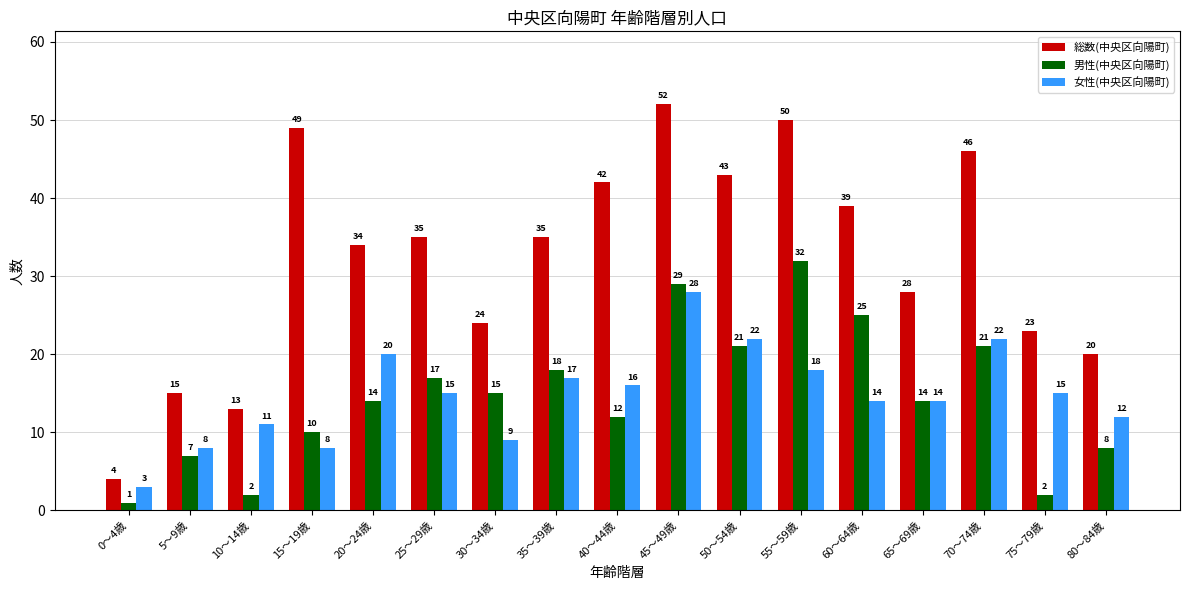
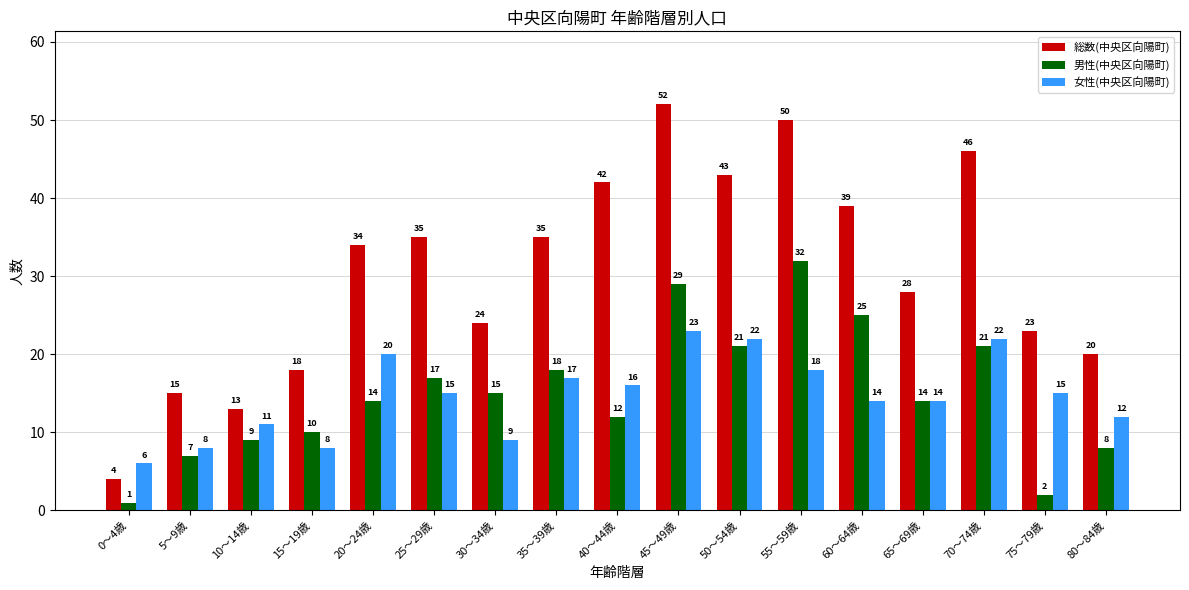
  {
    "総数(中央区向陽町)": {
      "0～4歳": 4,
      "5～9歳": 15,
      "10～14歳": 13,
-     "15～19歳": 49,
+     "15～19歳": 18,
      "20～24歳": 34,
      "25～29歳": 35,
      "30～34歳": 24,
      "35～39歳": 35,
      "40～44歳": 42,
      "45～49歳": 52,
      "50～54歳": 43,
      "55～59歳": 50,
      "60～64歳": 39,
      "65～69歳": 28,
      "70～74歳": 46,
      "75～79歳": 23,
      "80～84歳": 20
    },
    "男性(中央区向陽町)": {
      "0～4歳": 1,
      "5～9歳": 7,
-     "10～14歳": 2,
+     "10～14歳": 9,
      "15～19歳": 10,
      "20～24歳": 14,
      "25～29歳": 17,
      "30～34歳": 15,
      "35～39歳": 18,
      "40～44歳": 12,
      "45～49歳": 29,
      "50～54歳": 21,
      "55～59歳": 32,
      "60～64歳": 25,
      "65～69歳": 14,
      "70～74歳": 21,
      "75～79歳": 2,
      "80～84歳": 8
    },
    "女性(中央区向陽町)": {
-     "0～4歳": 3,
+     "0～4歳": 6,
      "5～9歳": 8,
      "10～14歳": 11,
      "15～19歳": 8,
      "20～24歳": 20,
      "25～29歳": 15,
      "30～34歳": 9,
      "35～39歳": 17,
      "40～44歳": 16,
-     "45～49歳": 28,
+     "45～49歳": 23,
      "50～54歳": 22,
      "55～59歳": 18,
      "60～64歳": 14,
      "65～69歳": 14,
      "70～74歳": 22,
      "75～79歳": 15,
      "80～84歳": 12
    }
  }
